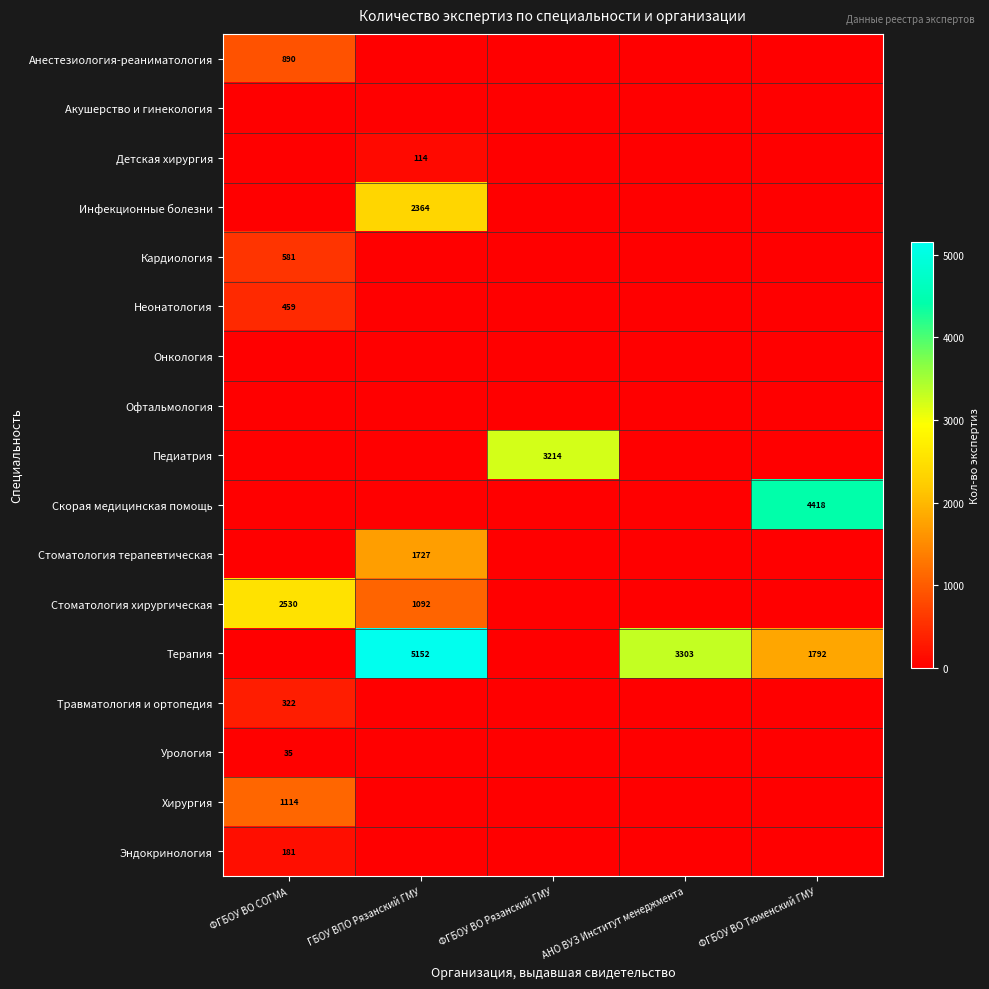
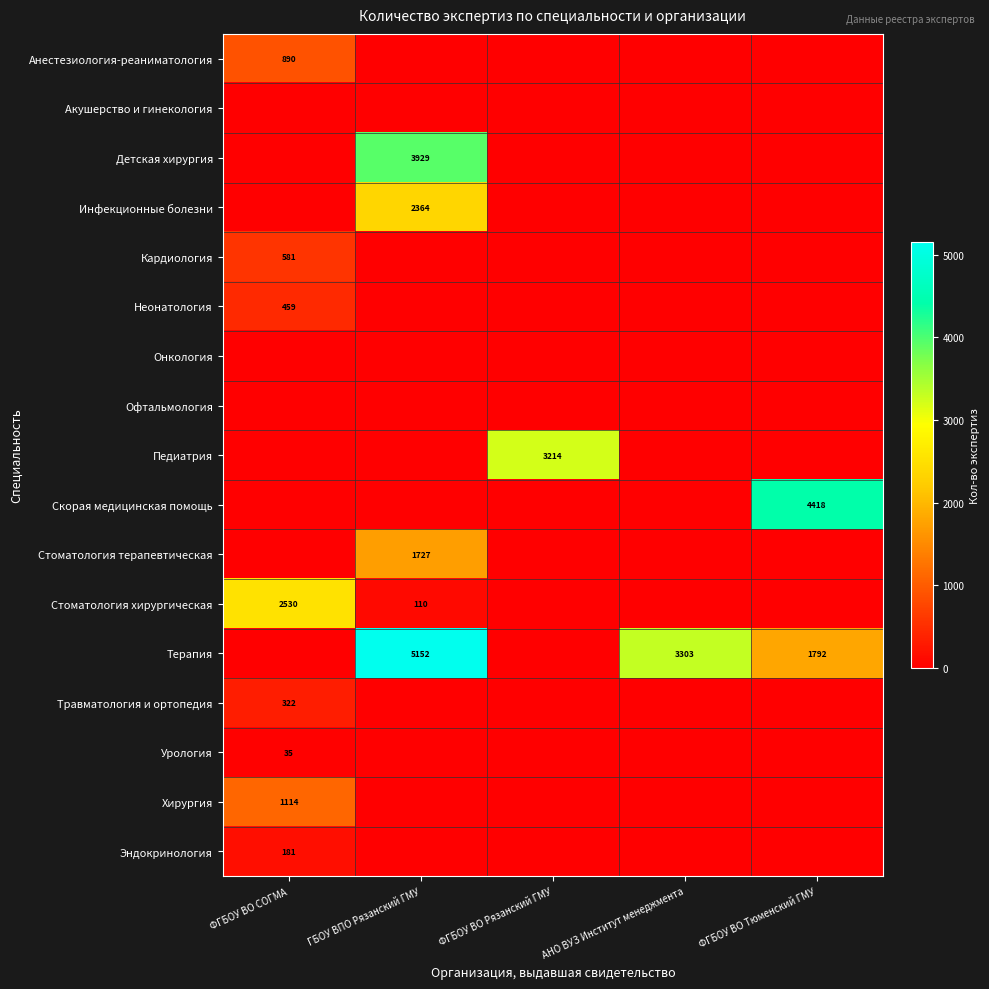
  {
    "Анестезиология-реаниматология": {
      "ФГБОУ ВО СОГМА": 890
    },
    "Детская хирургия": {
-     "ГБОУ ВПО Рязанский ГМУ": 114
+     "ГБОУ ВПО Рязанский ГМУ": 3929
    },
    "Инфекционные болезни": {
      "ГБОУ ВПО Рязанский ГМУ": 2364
    },
    "Кардиология": {
      "ФГБОУ ВО СОГМА": 581
    },
    "Неонатология": {
      "ФГБОУ ВО СОГМА": 459
    },
    "Педиатрия": {
      "ФГБОУ ВО Рязанский ГМУ": 3214
    },
    "Скорая медицинская помощь": {
      "ФГБОУ ВО Тюменский ГМУ": 4418
    },
    "Стоматология терапевтическая": {
      "ГБОУ ВПО Рязанский ГМУ": 1727
    },
    "Стоматология хирургическая": {
      "ФГБОУ ВО СОГМА": 2530,
-     "ГБОУ ВПО Рязанский ГМУ": 1092
+     "ГБОУ ВПО Рязанский ГМУ": 110
    },
    "Терапия": {
      "ГБОУ ВПО Рязанский ГМУ": 5152,
      "АНО ВУЗ Институт менеджмента": 3303,
      "ФГБОУ ВО Тюменский ГМУ": 1792
    },
    "Травматология и ортопедия": {
      "ФГБОУ ВО СОГМА": 322
    },
    "Урология": {
      "ФГБОУ ВО СОГМА": 35
    },
    "Хирургия": {
      "ФГБОУ ВО СОГМА": 1114
    },
    "Эндокринология": {
      "ФГБОУ ВО СОГМА": 181
    }
  }
